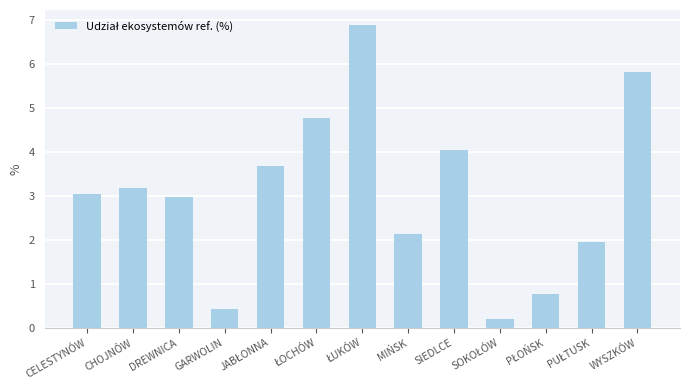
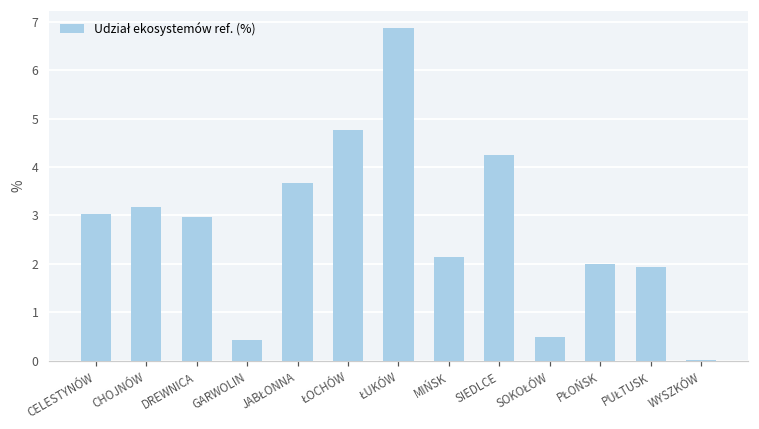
  {
    "CELESTYNÓW": 3.0,
    "CHOJNÓW": 3.2,
    "DREWNICA": 3.0,
    "GARWOLIN": 0.4,
    "JABŁONNA": 3.7,
    "ŁOCHÓW": 4.8,
    "ŁUKÓW": 6.9,
    "MIŃSK": 2.1,
-   "SIEDLCE": 4.0,
-   "SOKOŁÓW": 0.2,
-   "PŁOŃSK": 0.8,
+   "SIEDLCE": 4.3,
+   "SOKOŁÓW": 0.5,
+   "PŁOŃSK": 2.0,
    "PUŁTUSK": 1.9,
-   "WYSZKÓW": 5.8
+   "WYSZKÓW": 0.0
  }
